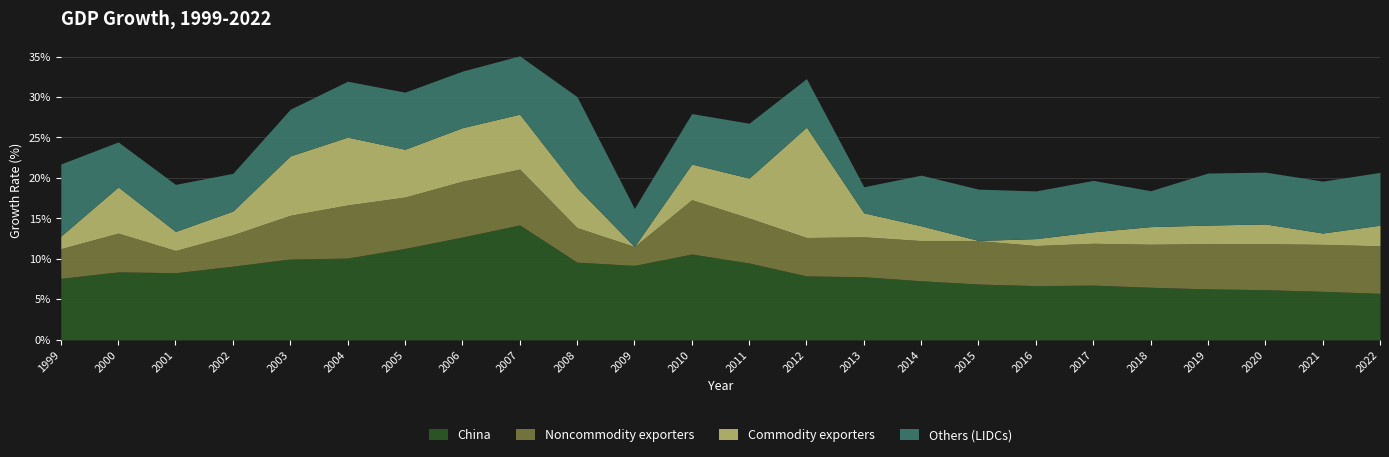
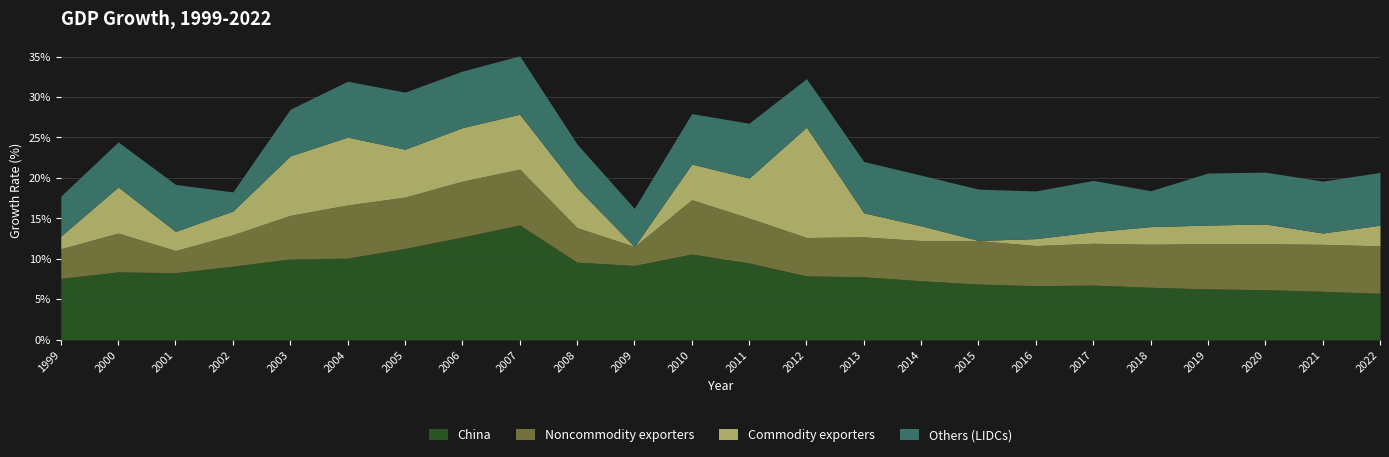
  {
    "China": {
      "1999": "8%",
      "2000": "8%",
      "2001": "8%",
      "2002": "9%",
      "2003": "10%",
      "2004": "10%",
      "2005": "11%",
      "2006": "13%",
      "2007": "14%",
      "2008": "10%",
      "2009": "9%",
      "2010": "11%",
      "2011": "10%",
      "2012": "8%",
      "2013": "8%",
      "2014": "7%",
      "2015": "7%",
      "2016": "7%",
      "2017": "7%",
      "2018": "7%",
      "2019": "6%",
      "2020": "6%",
      "2021": "6%",
      "2022": "6%"
    },
    "Noncommodity exporters": {
      "1999": "4%",
      "2000": "5%",
      "2001": "3%",
      "2002": "4%",
      "2003": "5%",
      "2004": "7%",
      "2005": "6%",
      "2006": "7%",
      "2007": "7%",
      "2008": "4%",
      "2010": "7%",
      "2011": "6%",
      "2012": "5%",
      "2013": "5%",
      "2014": "5%",
      "2016": "5%",
      "2017": "5%",
      "2018": "5%",
      "2019": "6%",
      "2020": "6%",
      "2021": "6%",
      "2022": "6%"
    },
    "Commodity exporters": {
      "1999": "2%",
      "2000": "6%",
      "2001": "2%",
      "2002": "3%",
      "2003": "7%",
      "2004": "8%",
      "2005": "6%",
      "2006": "7%",
      "2007": "7%",
      "2008": "5%",
      "2010": "4%",
      "2011": "5%",
      "2012": "14%",
      "2013": "3%",
      "2014": "2%",
      "2016": "1%",
      "2017": "1%",
      "2018": "2%",
      "2019": "2%",
      "2020": "2%",
      "2021": "1%",
      "2022": "3%"
    },
    "Others (LIDCs)": {
-     "1999": "9%",
+     "1999": "5%",
      "2000": "6%",
      "2001": "6%",
-     "2002": "5%",
+     "2002": "2%",
      "2003": "6%",
      "2004": "7%",
      "2005": "7%",
      "2006": "7%",
      "2007": "7%",
-     "2008": "11%",
+     "2008": "5%",
      "2009": "5%",
      "2010": "6%",
      "2011": "7%",
      "2012": "6%",
-     "2013": "3%",
+     "2013": "6%",
      "2014": "6%",
      "2015": "6%",
      "2016": "6%",
      "2017": "6%",
      "2018": "4%",
      "2019": "6%",
      "2020": "6%",
      "2021": "6%",
      "2022": "7%"
    }
  }
